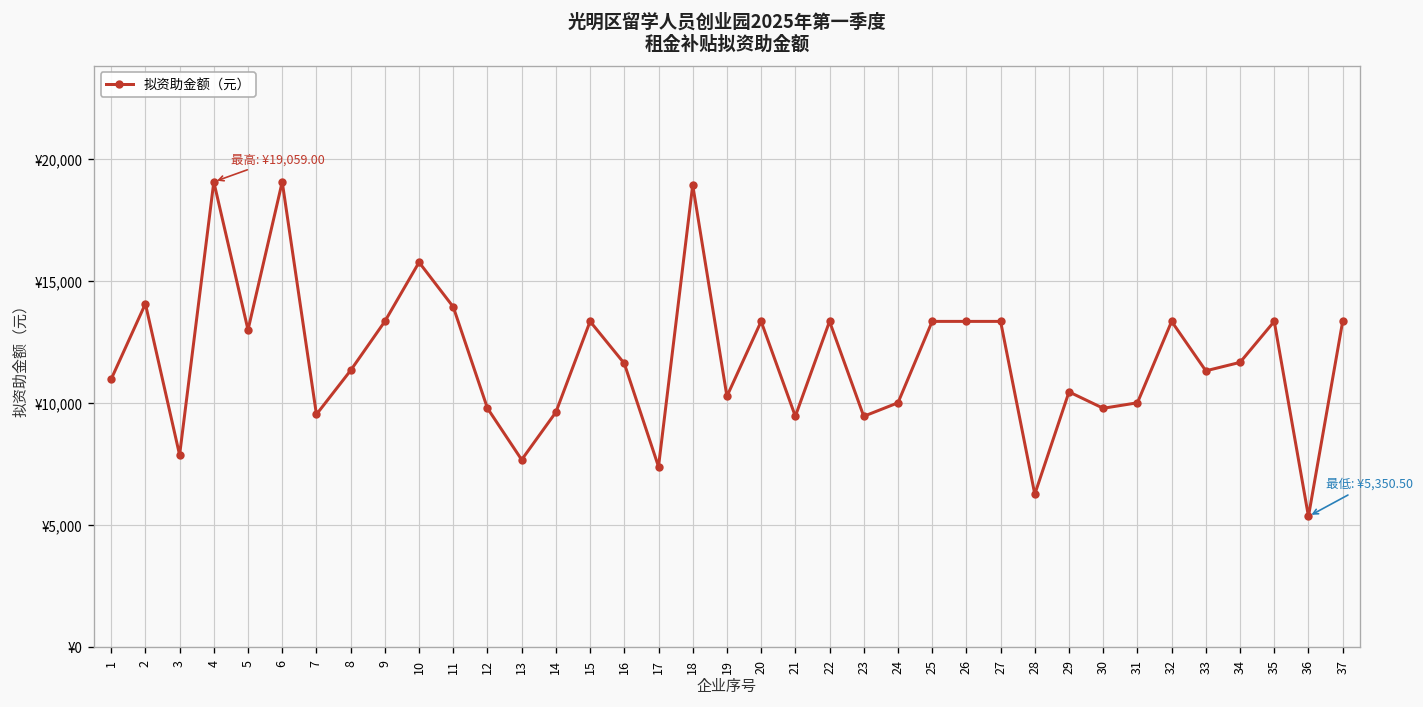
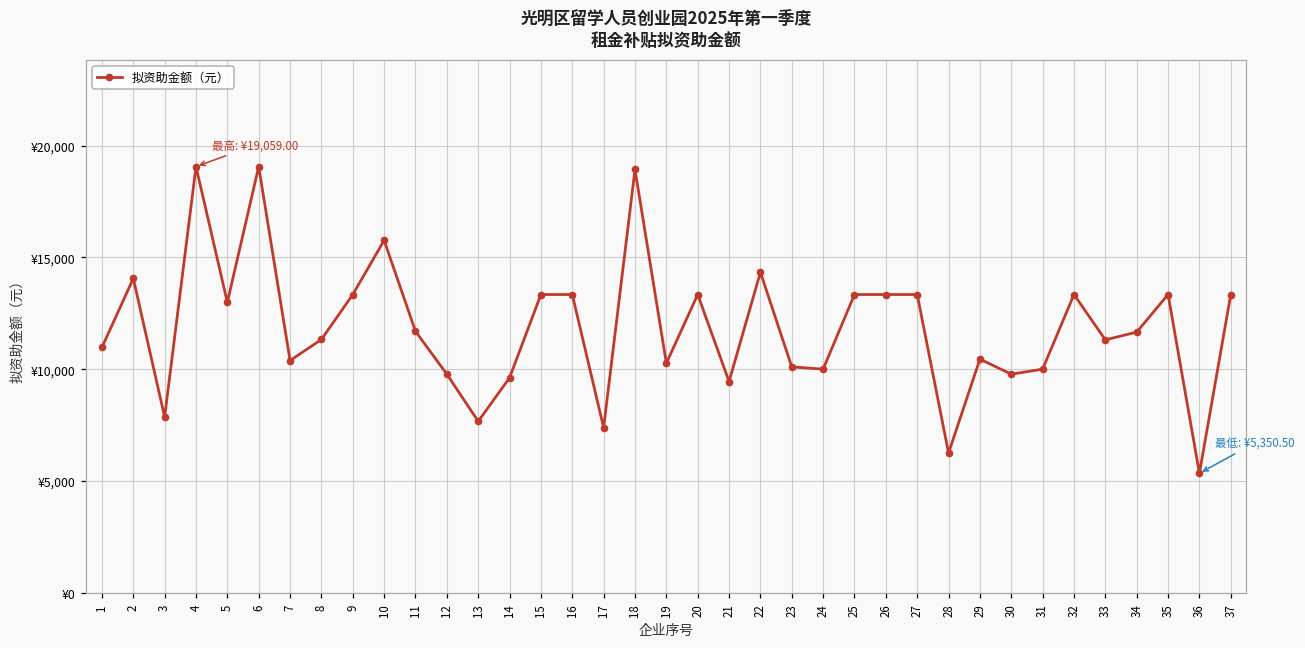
  {
    "1": "¥11,000",
    "2": "¥14,100",
    "3": "¥7,900",
    "4": "¥19,100",
    "5": "¥13,000",
-   "7": "¥9,500",
+   "7": "¥10,400",
    "8": "¥11,300",
    "9": "¥13,300",
    "10": "¥15,800",
-   "11": "¥13,900",
+   "11": "¥11,700",
    "12": "¥9,800",
    "13": "¥7,700",
    "14": "¥9,600",
    "15": "¥13,300",
-   "16": "¥11,600",
+   "16": "¥13,300",
    "17": "¥7,400",
    "18": "¥18,900",
    "19": "¥10,300",
    "20": "¥13,300",
    "21": "¥9,500",
-   "22": "¥13,300",
-   "23": "¥9,500",
+   "22": "¥14,300",
+   "23": "¥10,100",
    "24": "¥10,000",
    "25": "¥13,300",
    "26": "¥13,300",
    "27": "¥13,300",
    "28": "¥6,300",
    "29": "¥10,500",
    "30": "¥9,800",
    "31": "¥10,000",
    "32": "¥13,300",
    "33": "¥11,300",
    "34": "¥11,700",
    "35": "¥13,300",
    "37": "¥13,300"
  }
